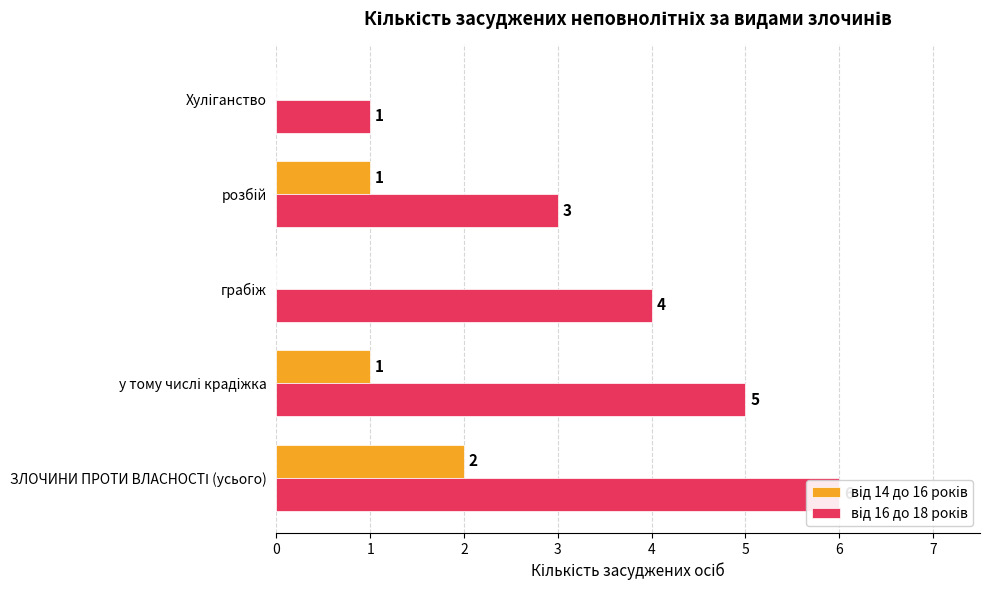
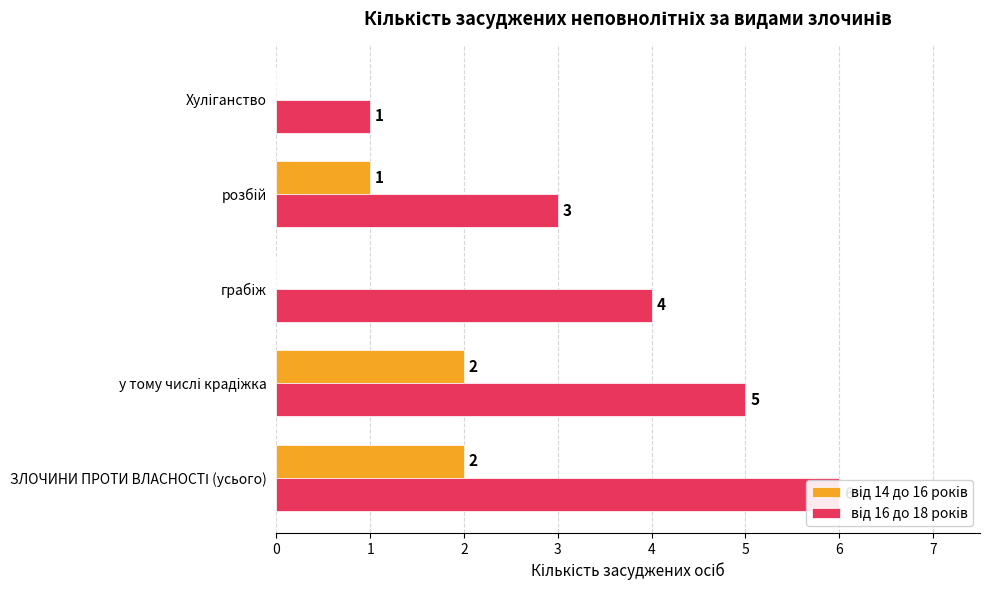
  {
    "від 14 до 16 років": {
      "розбій": 1,
-     "у тому числі крадіжка": 1,
+     "у тому числі крадіжка": 2,
      "ЗЛОЧИНИ ПРОТИ ВЛАСНОСТІ (усього)": 2
    },
    "від 16 до 18 років": {
      "Хуліганство": 1,
      "розбій": 3,
      "грабіж": 4,
      "у тому числі крадіжка": 5
    }
  }
